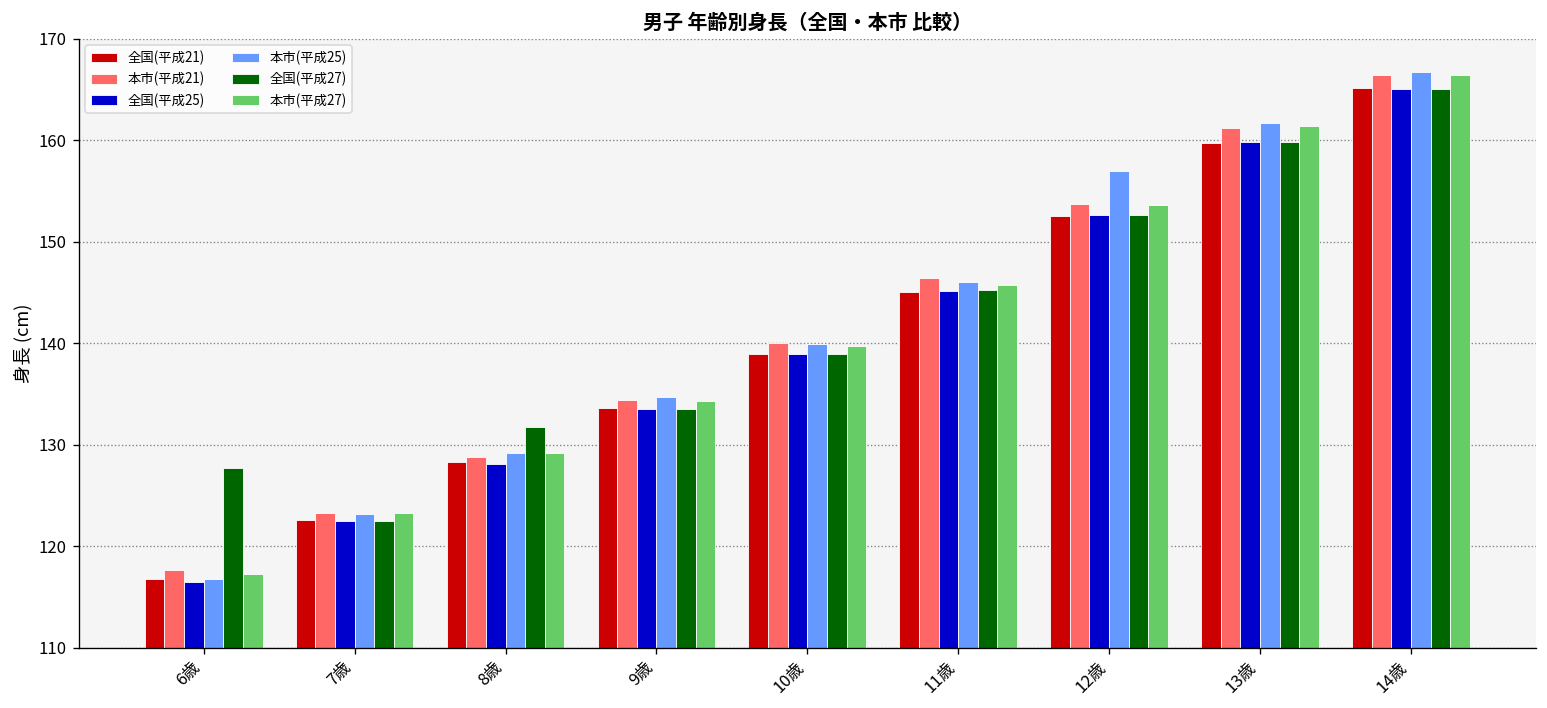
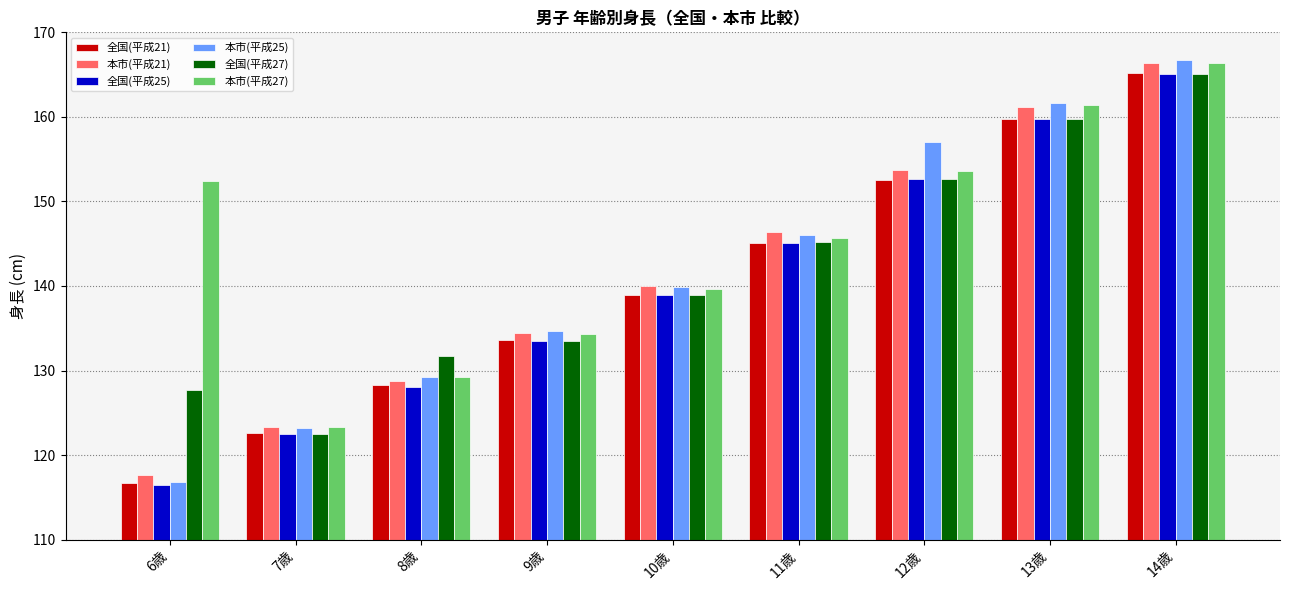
  {
    "全国(平成21)": {
      "6歳": 117,
      "7歳": 123,
      "8歳": 128,
      "9歳": 134,
      "10歳": 139,
      "11歳": 145,
      "12歳": 153,
      "13歳": 160,
      "14歳": 165
    },
    "本市(平成21)": {
      "6歳": 118,
      "7歳": 123,
      "8歳": 129,
      "9歳": 134,
      "10歳": 140,
      "11歳": 146,
      "12歳": 154,
      "13歳": 161,
      "14歳": 166
    },
    "全国(平成25)": {
      "6歳": 117,
      "7歳": 123,
      "8歳": 128,
      "9歳": 134,
      "10歳": 139,
      "11歳": 145,
      "12歳": 153,
      "13歳": 160,
      "14歳": 165
    },
    "本市(平成25)": {
      "6歳": 117,
      "7歳": 123,
      "8歳": 129,
      "9歳": 135,
      "10歳": 140,
      "11歳": 146,
      "12歳": 157,
      "13歳": 162,
      "14歳": 167
    },
    "全国(平成27)": {
      "6歳": 128,
      "7歳": 123,
      "8歳": 132,
      "9歳": 134,
      "10歳": 139,
      "11歳": 145,
      "12歳": 153,
      "13歳": 160,
      "14歳": 165
    },
    "本市(平成27)": {
-     "6歳": 117,
+     "6歳": 152,
      "7歳": 123,
      "8歳": 129,
      "9歳": 134,
      "10歳": 140,
      "11歳": 146,
      "12歳": 154,
      "13歳": 161,
      "14歳": 166
    }
  }
